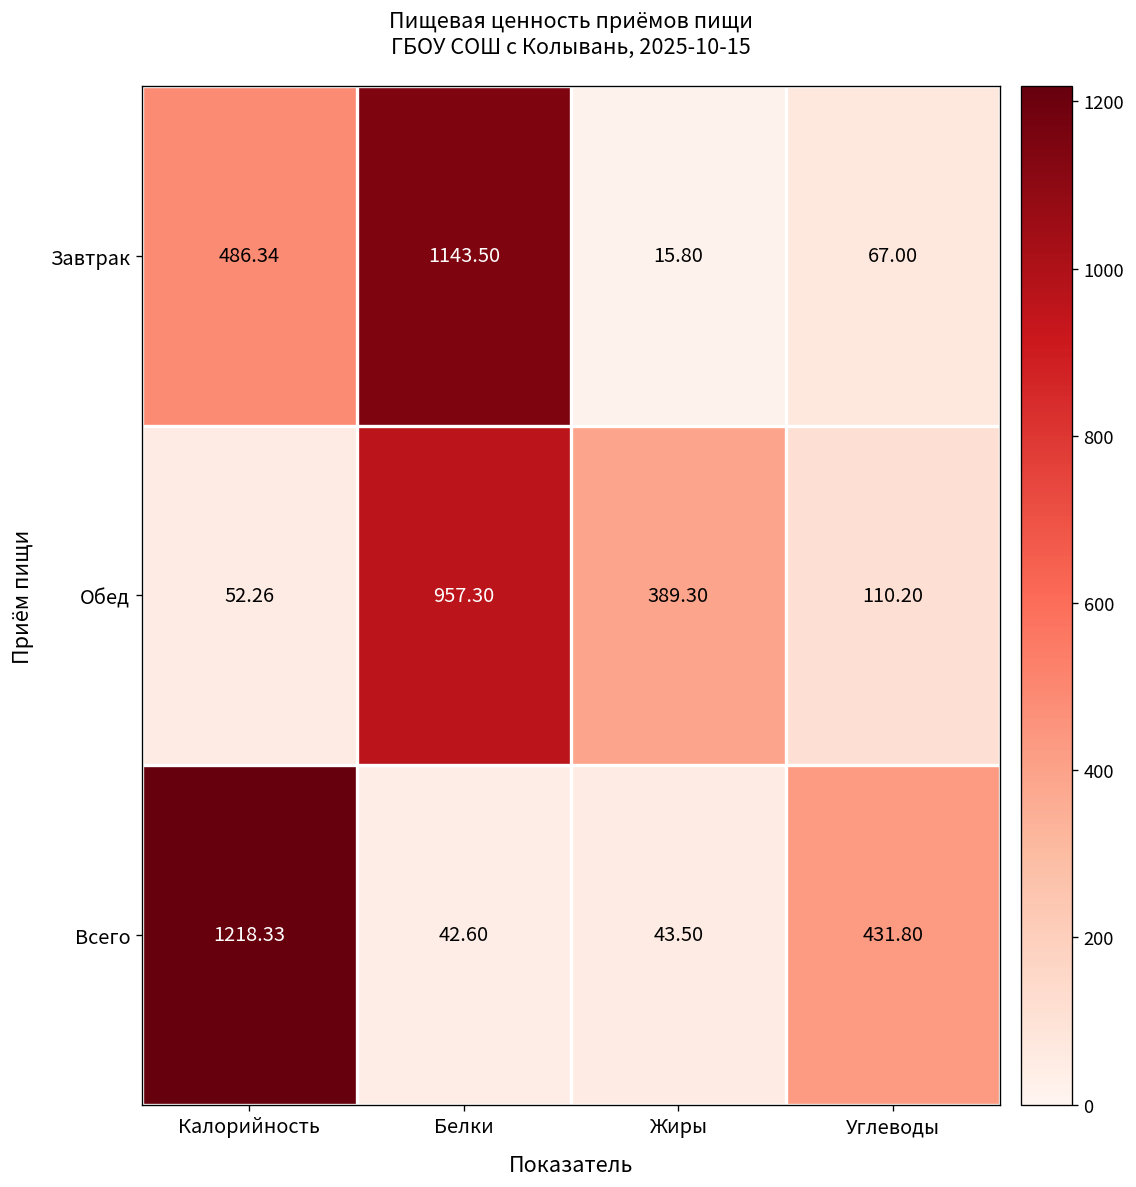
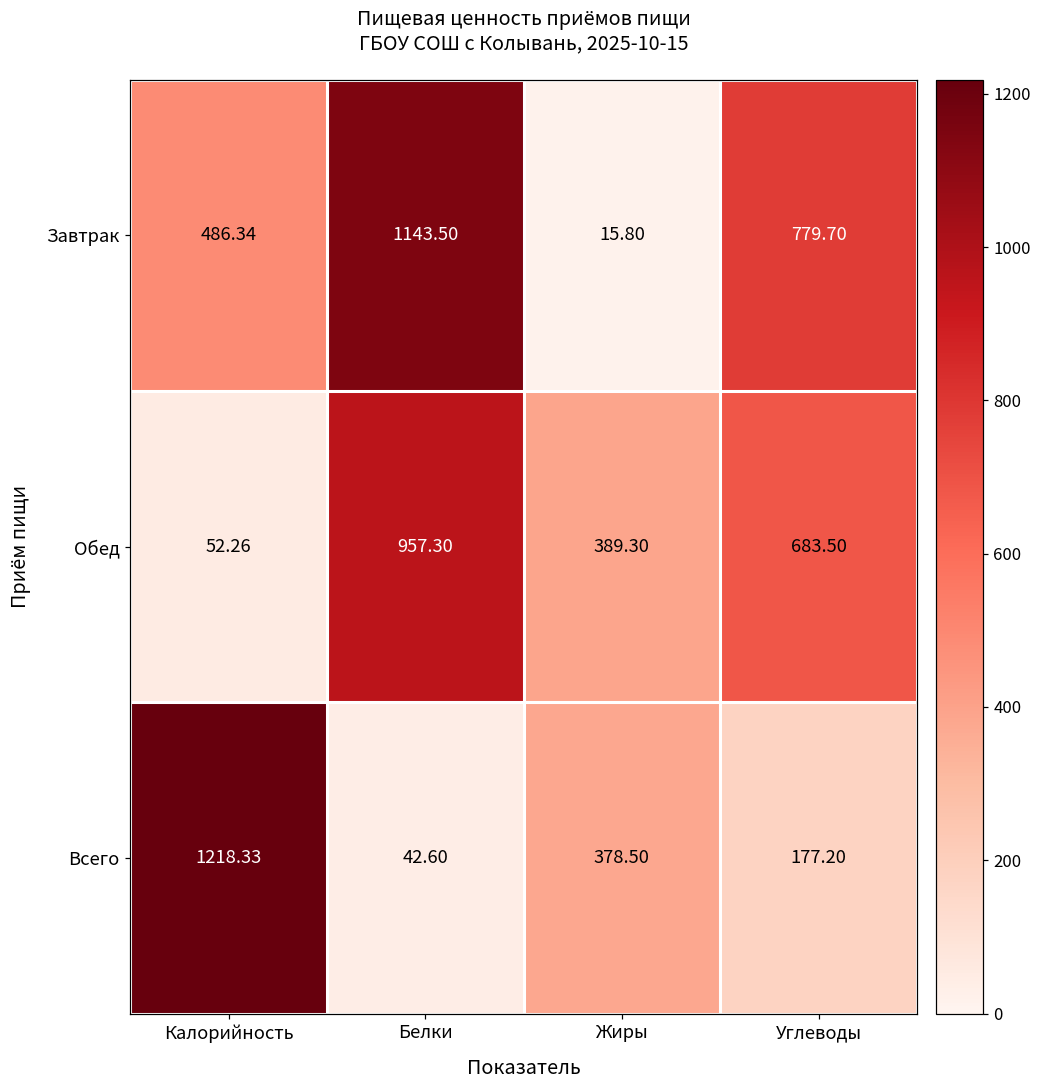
  {
    "Завтрак": {
      "Калорийность": 486.34,
      "Белки": 1143.50,
      "Жиры": 15.80,
-     "Углеводы": 67.00
+     "Углеводы": 779.70
    },
    "Обед": {
      "Калорийность": 52.26,
      "Белки": 957.30,
      "Жиры": 389.30,
-     "Углеводы": 110.20
+     "Углеводы": 683.50
    },
    "Всего": {
      "Калорийность": 1218.33,
      "Белки": 42.60,
-     "Жиры": 43.50,
-     "Углеводы": 431.80
+     "Жиры": 378.50,
+     "Углеводы": 177.20
    }
  }
